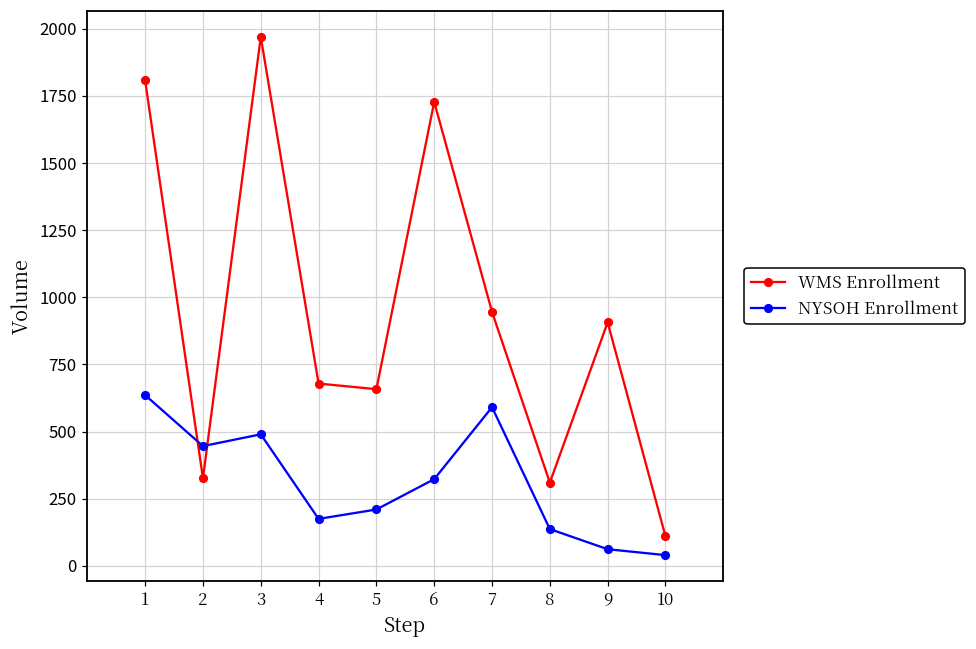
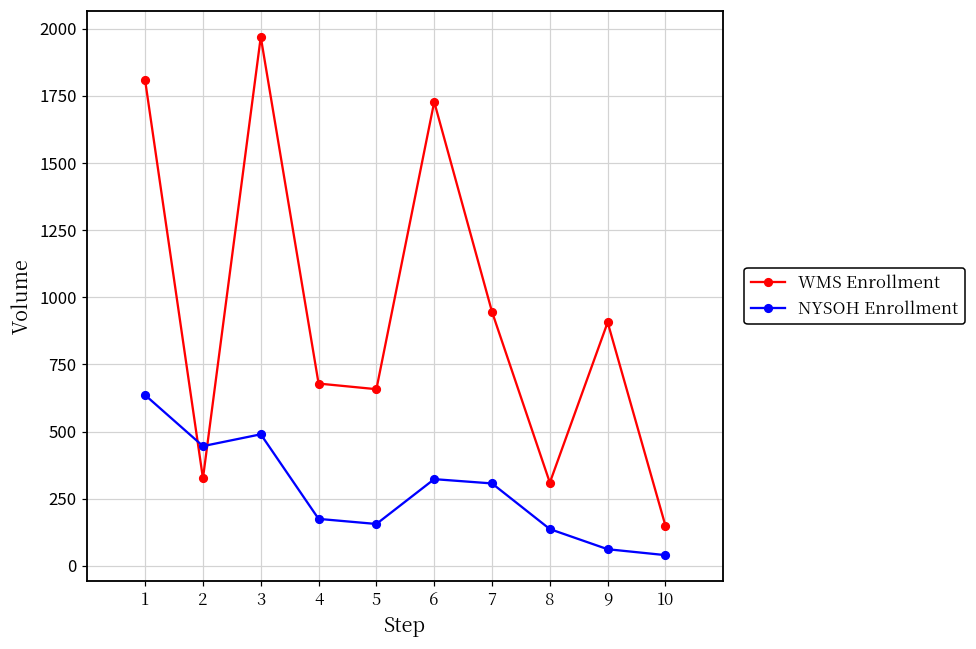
  {
    "WMS Enrollment": {
      "1": 1810,
      "2": 330,
      "3": 1970,
      "4": 680,
      "5": 660,
      "6": 1730,
      "7": 950,
      "8": 310,
      "9": 910,
-     "10": 110
+     "10": 150
    },
    "NYSOH Enrollment": {
      "1": 640,
      "2": 450,
      "3": 490,
      "4": 180,
-     "5": 210,
+     "5": 160,
      "6": 320,
-     "7": 590,
+     "7": 310,
      "8": 140,
      "9": 60,
      "10": 40
    }
  }
